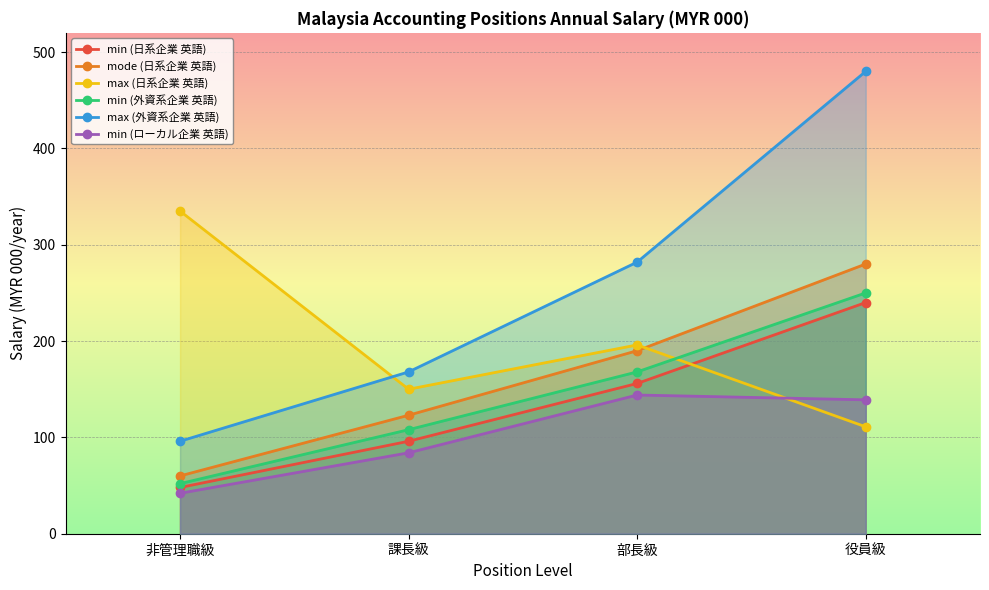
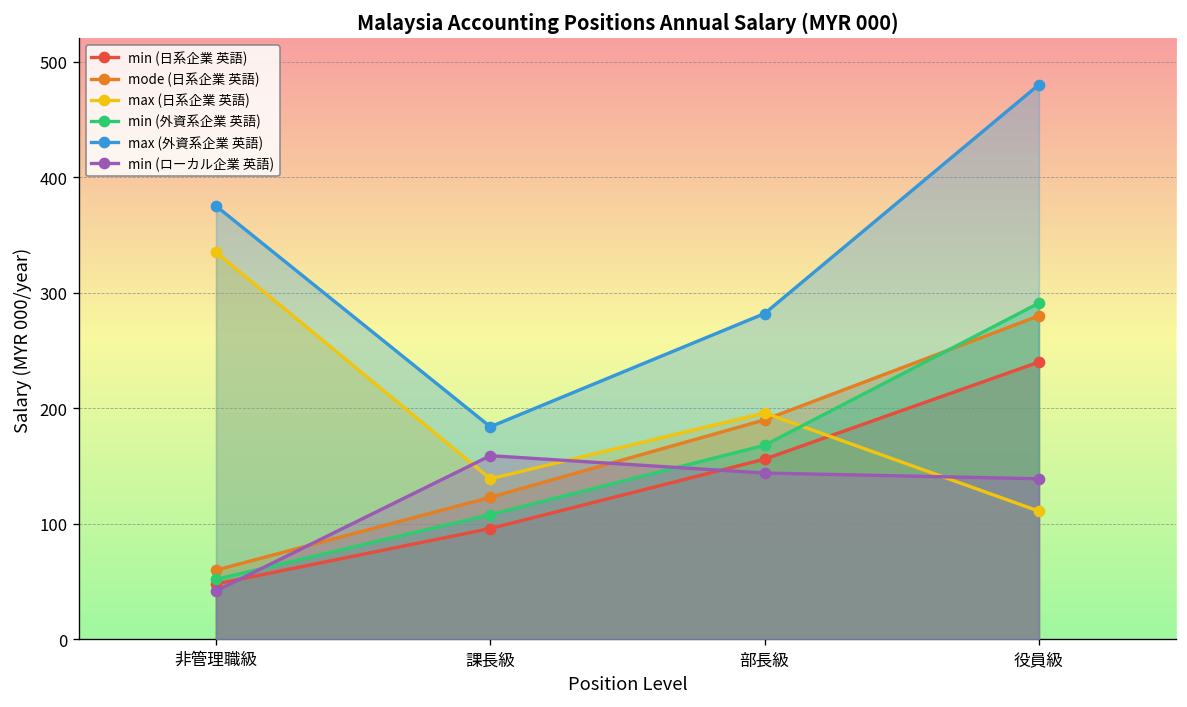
  {
    "max (日系企業 英語)": {
      "非管理職級": 340,
-     "課長級": 150,
+     "課長級": 140,
      "部長級": 200,
      "役員級": 110
    },
    "min (外資系企業 英語)": {
      "非管理職級": 50,
      "課長級": 110,
      "部長級": 170,
-     "役員級": 250
+     "役員級": 290
    },
    "max (外資系企業 英語)": {
-     "非管理職級": 100,
-     "課長級": 170,
+     "非管理職級": 380,
+     "課長級": 180,
      "部長級": 280,
      "役員級": 480
    },
    "min (ローカル企業 英語)": {
      "非管理職級": 40,
-     "課長級": 80,
+     "課長級": 160,
      "部長級": 140,
      "役員級": 140
    }
  }
